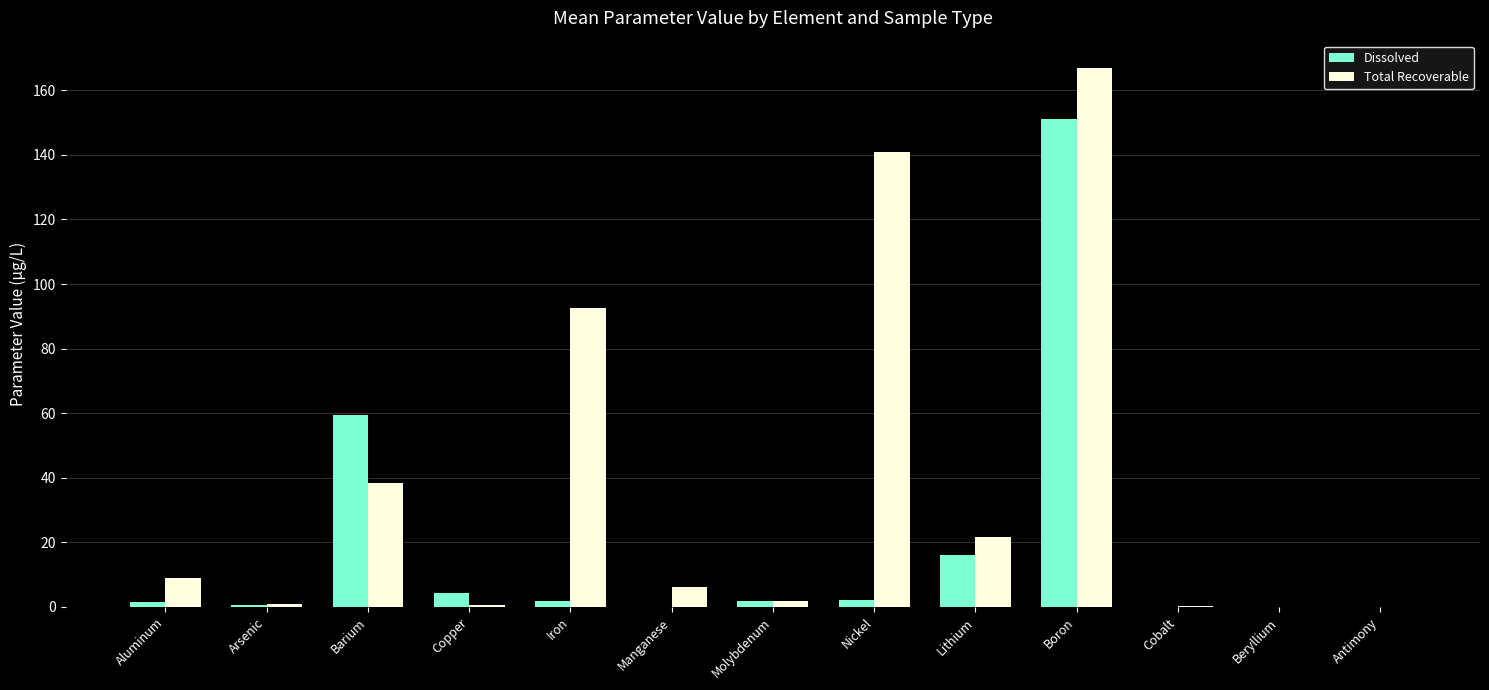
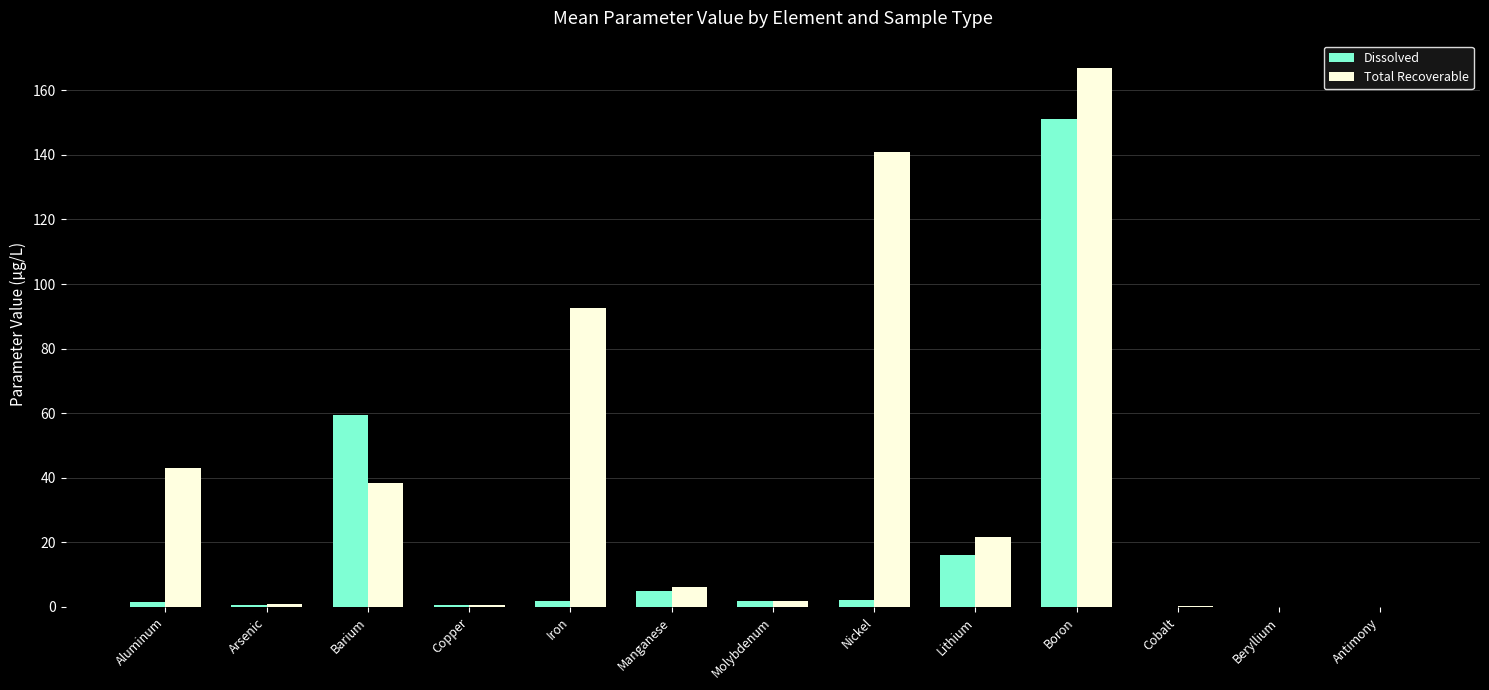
  {
    "Dissolved": {
      "Aluminum": 2,
      "Barium": 59,
-     "Copper": 4,
+     "Copper": 0,
      "Iron": 2,
-     "Manganese": 0,
+     "Manganese": 5,
      "Molybdenum": 2,
      "Nickel": 2,
      "Lithium": 16,
      "Boron": 151
    },
    "Total Recoverable": {
-     "Aluminum": 9,
+     "Aluminum": 43,
      "Arsenic": 1,
      "Barium": 38,
      "Iron": 93,
      "Manganese": 6,
      "Molybdenum": 2,
      "Nickel": 141,
      "Lithium": 22,
      "Boron": 167
    }
  }
